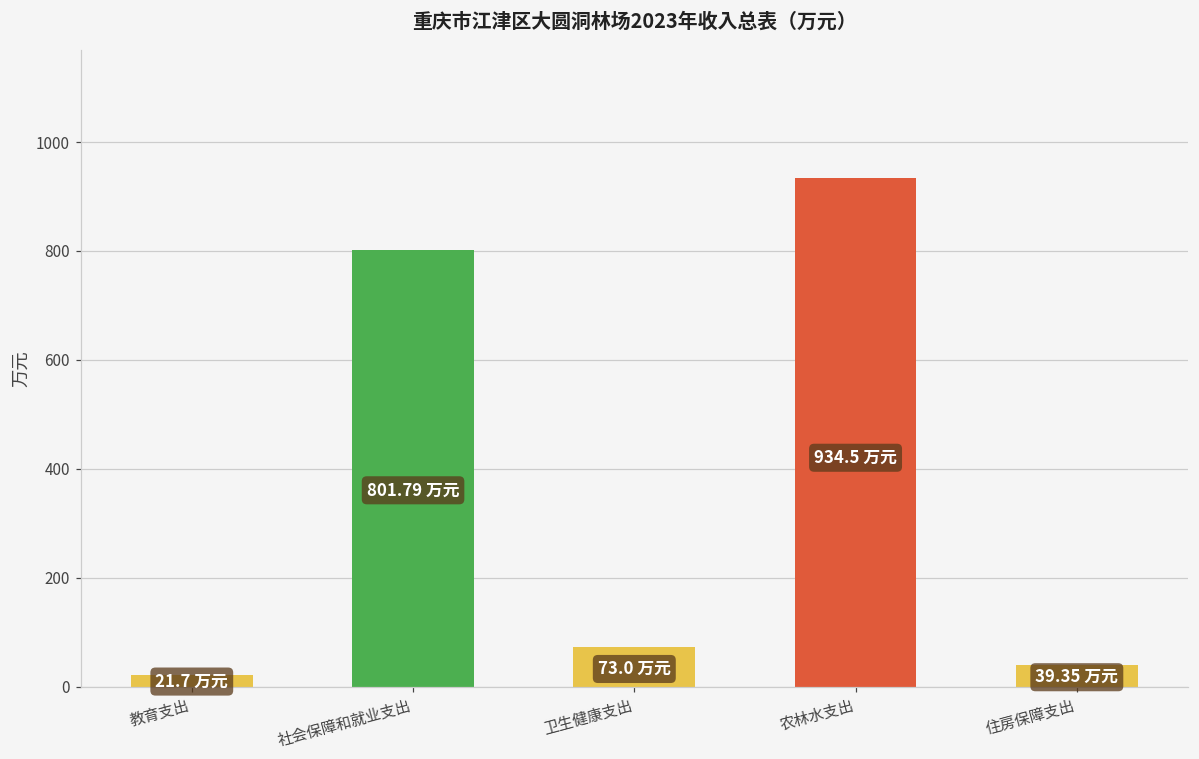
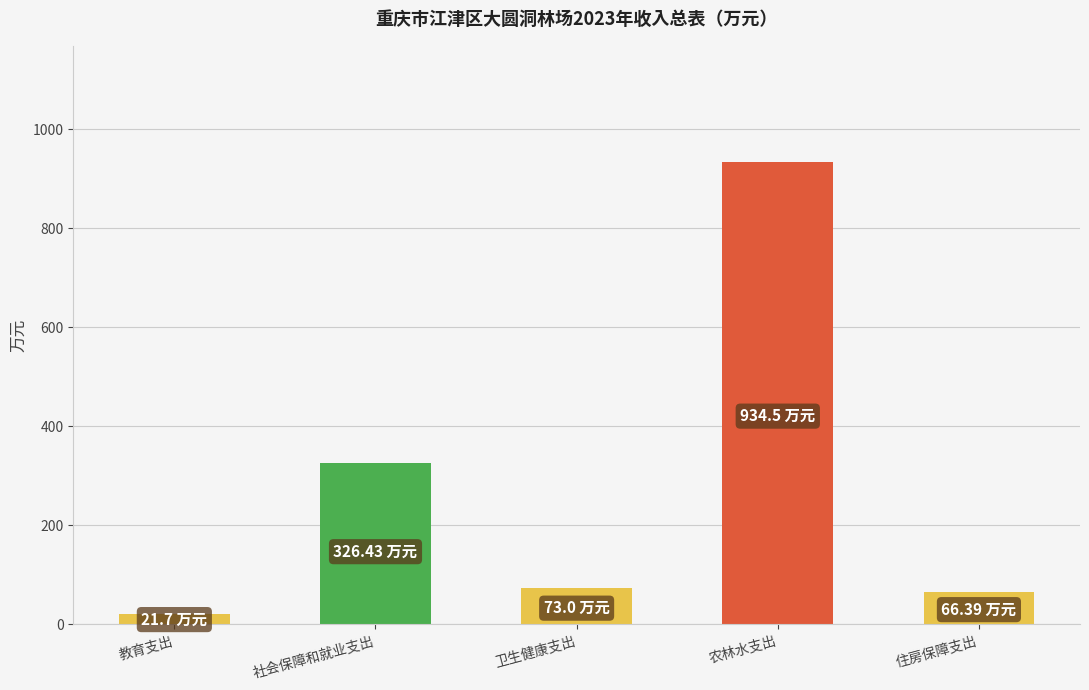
  {
-   "社会保障和就业支出": 801.79,
-   "住房保障支出": 39.35
+   "社会保障和就业支出": 326.43,
+   "住房保障支出": 66.39
  }
